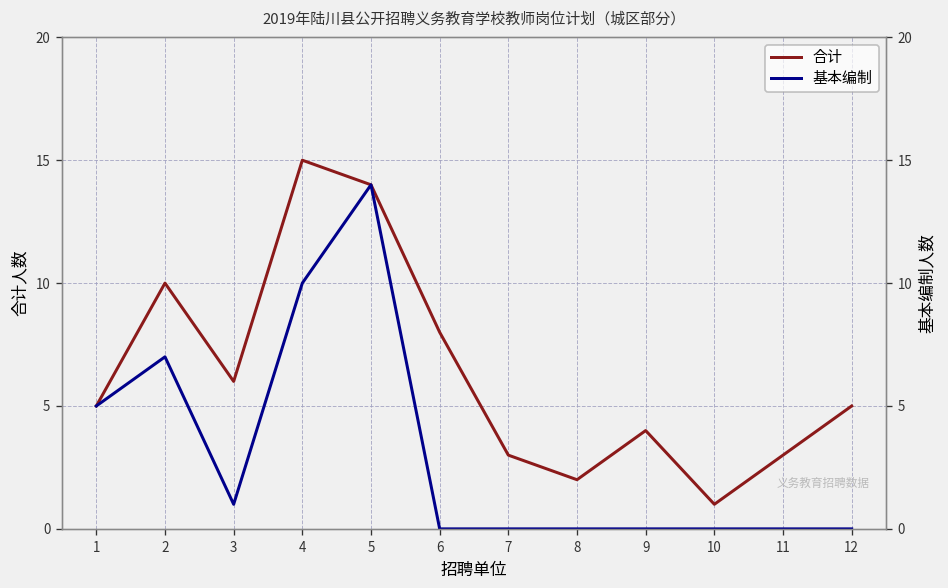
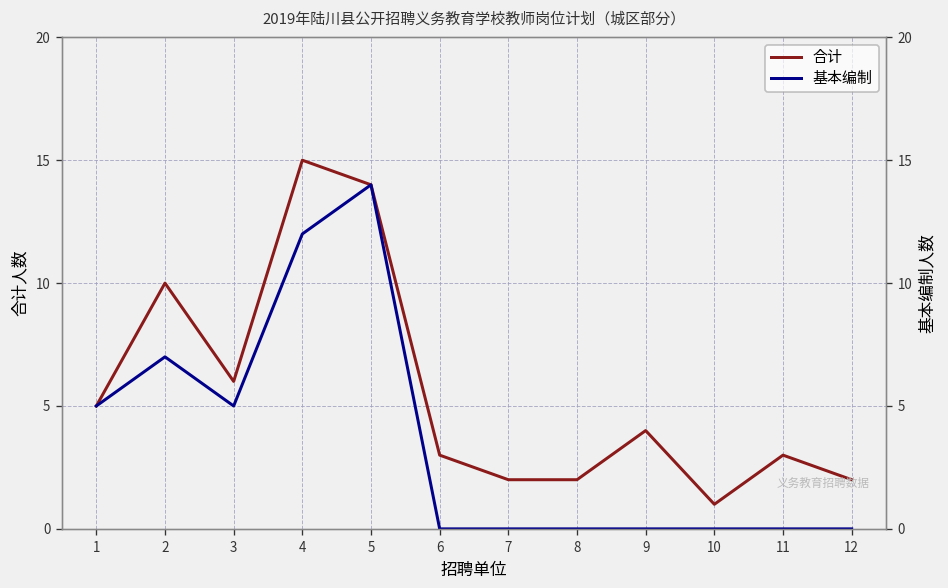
  {
    "合计": {
      "1": 5,
      "2": 10,
      "3": 6,
      "4": 15,
      "5": 14,
-     "6": 8,
-     "7": 3,
+     "6": 3,
+     "7": 2,
      "8": 2,
      "9": 4,
      "10": 1,
      "11": 3,
-     "12": 5
+     "12": 2
    },
    "基本编制": {
      "1": 5,
      "2": 7,
-     "3": 1,
-     "4": 10,
+     "3": 5,
+     "4": 12,
      "5": 14,
      "6": 0,
      "7": 0,
      "8": 0,
      "9": 0,
      "10": 0,
      "11": 0,
      "12": 0
    }
  }
